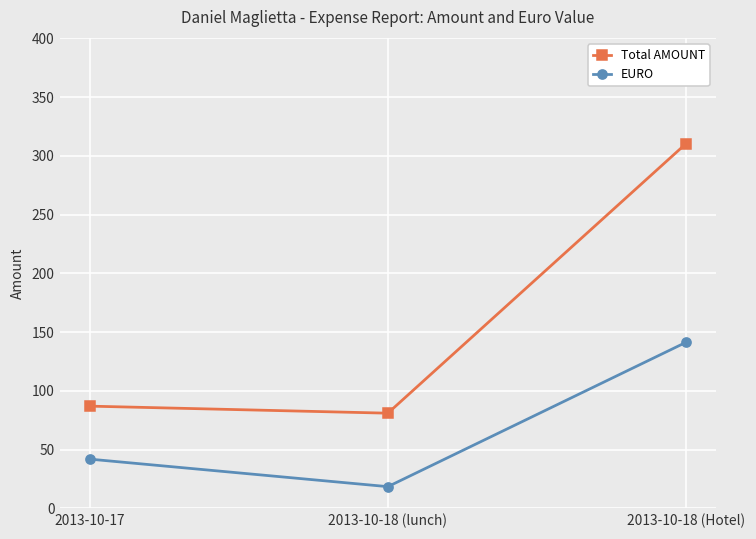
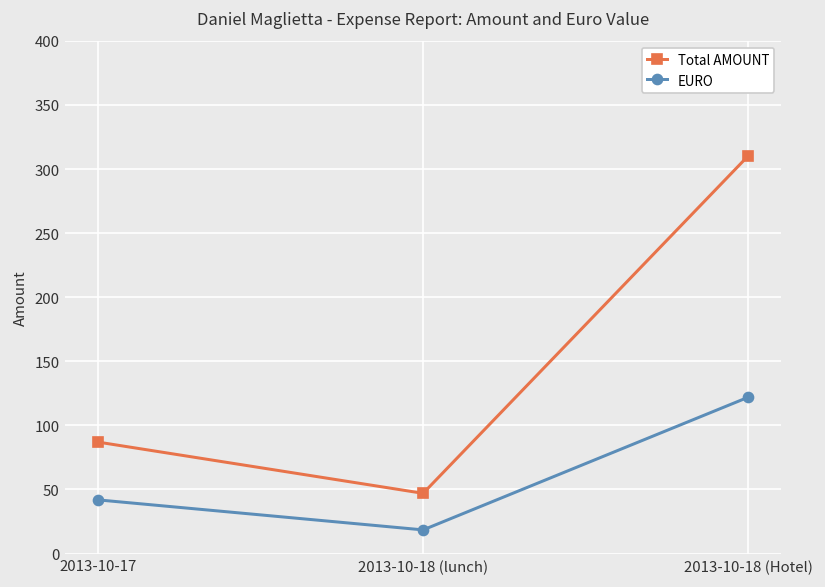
  {
    "Total AMOUNT": {
      "2013-10-17": 87,
-     "2013-10-18 (lunch)": 81,
+     "2013-10-18 (lunch)": 47,
      "2013-10-18 (Hotel)": 310
    },
    "EURO": {
      "2013-10-17": 42,
      "2013-10-18 (lunch)": 18,
-     "2013-10-18 (Hotel)": 141
+     "2013-10-18 (Hotel)": 122
    }
  }
